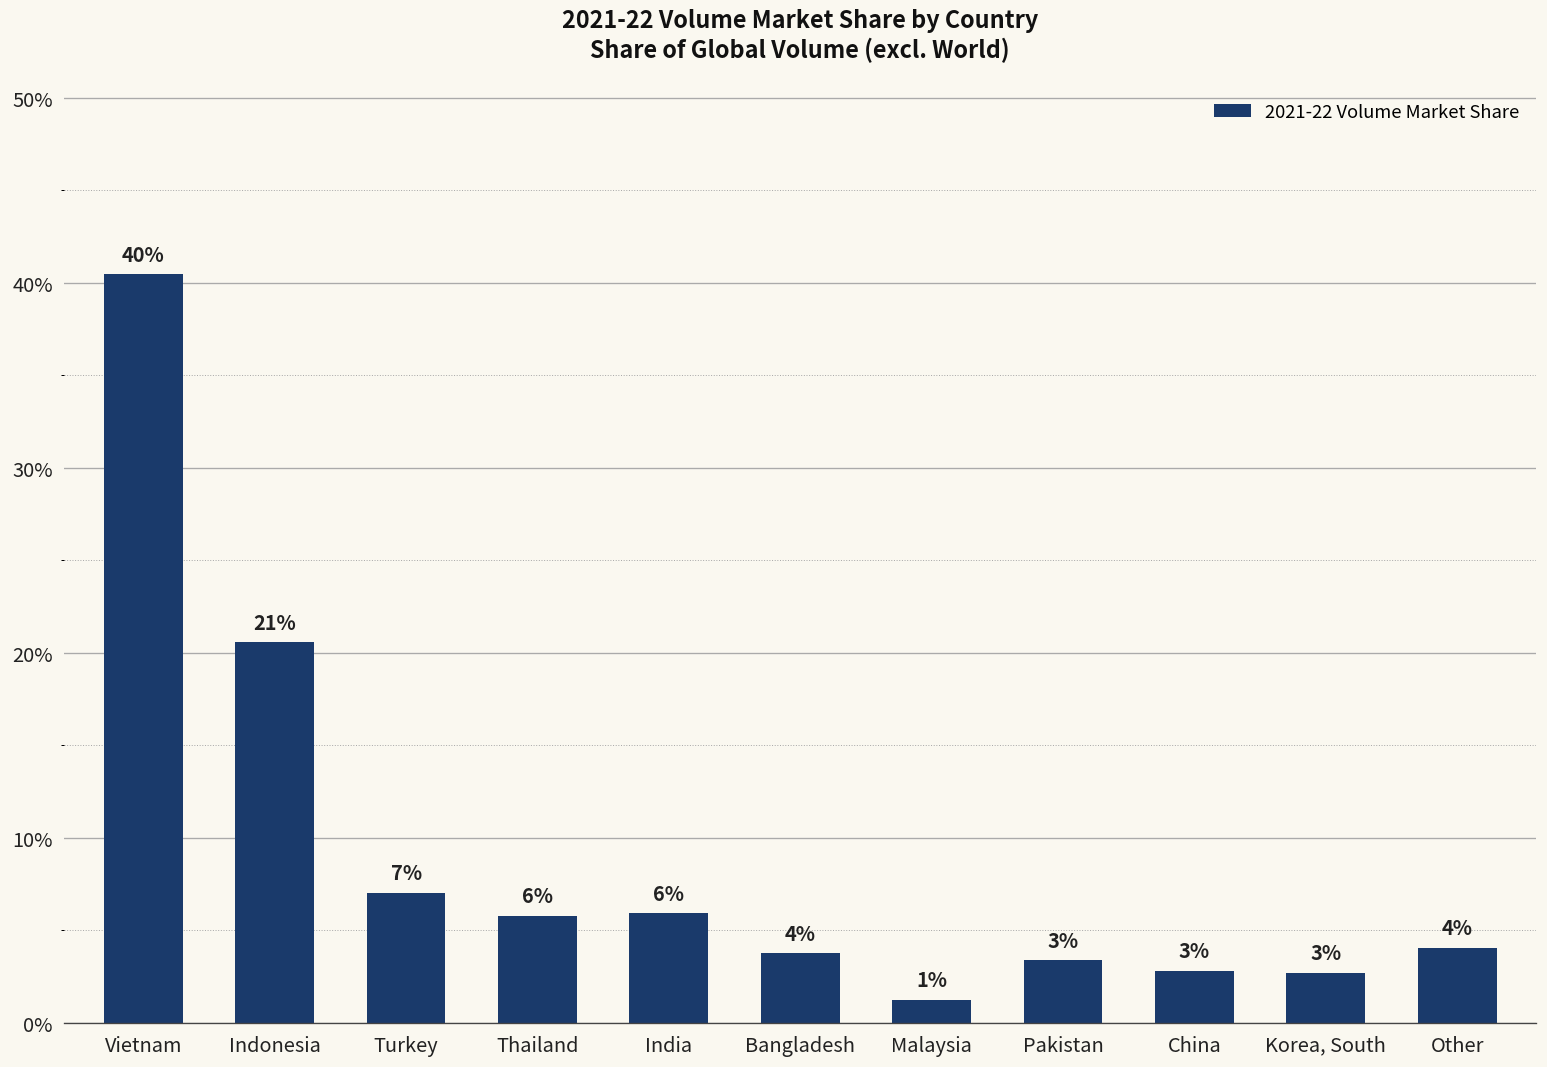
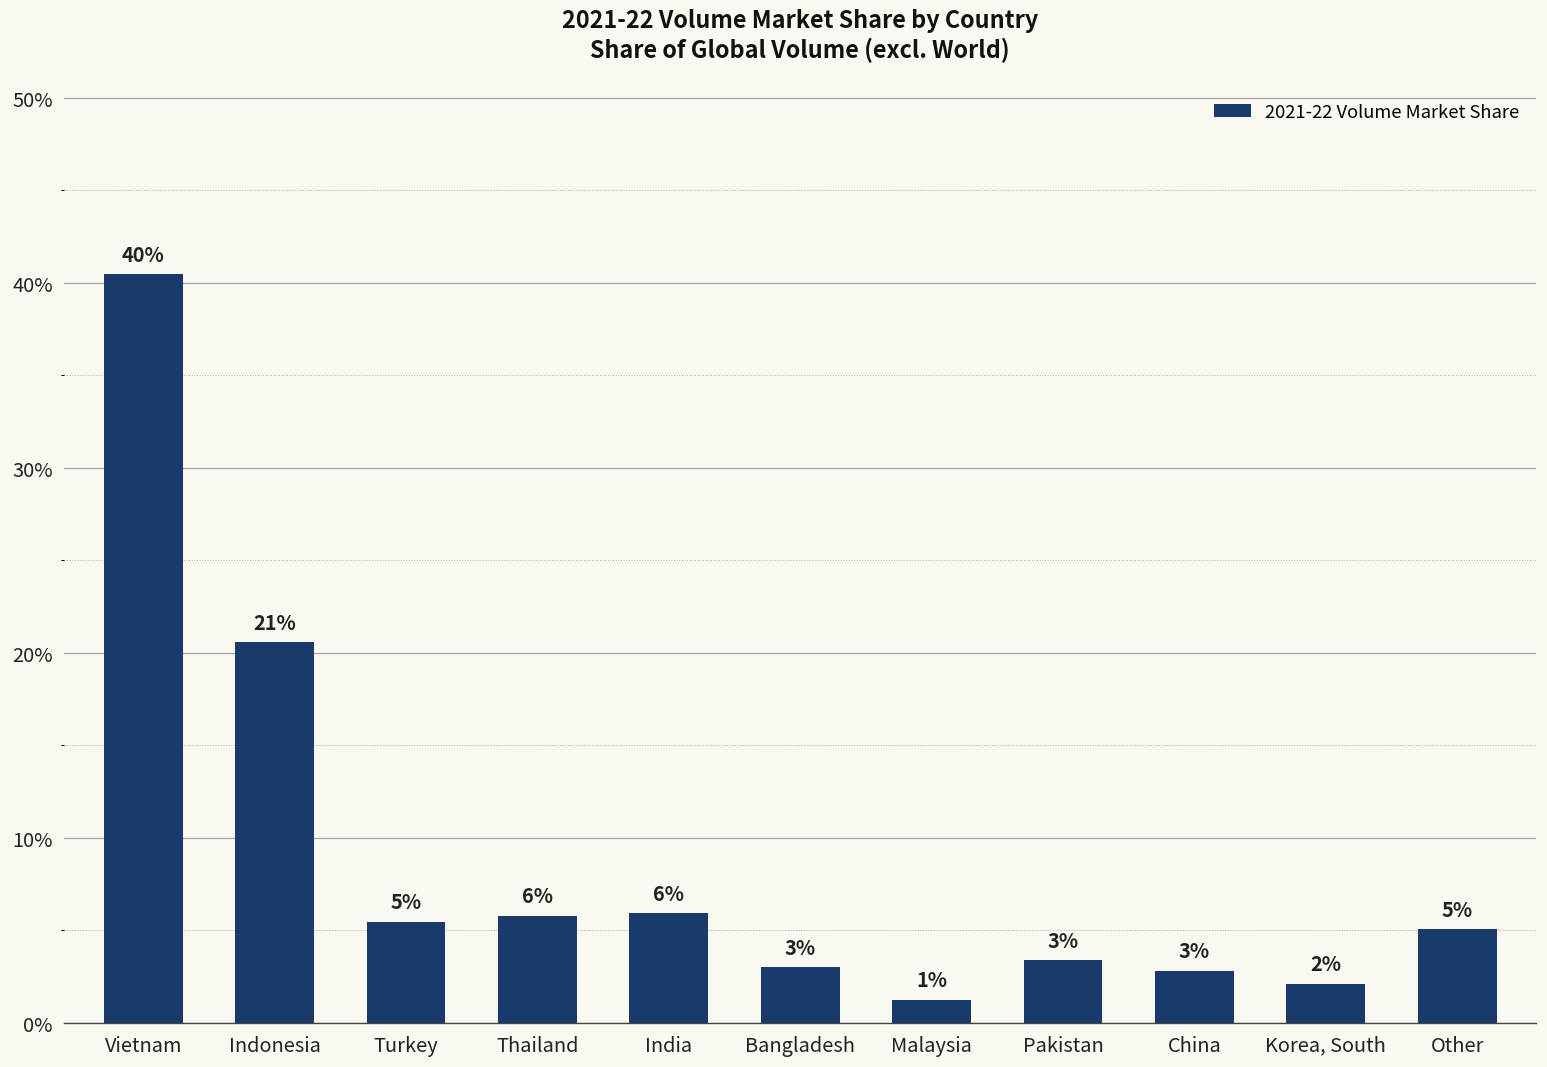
  {
    "Vietnam": "40%",
    "Indonesia": "21%",
-   "Turkey": "7%",
+   "Turkey": "5%",
    "Thailand": "6%",
    "India": "6%",
-   "Bangladesh": "4%",
+   "Bangladesh": "3%",
    "Malaysia": "1%",
    "Pakistan": "3%",
    "China": "3%",
-   "Korea, South": "3%",
-   "Other": "4%"
+   "Korea, South": "2%",
+   "Other": "5%"
  }
